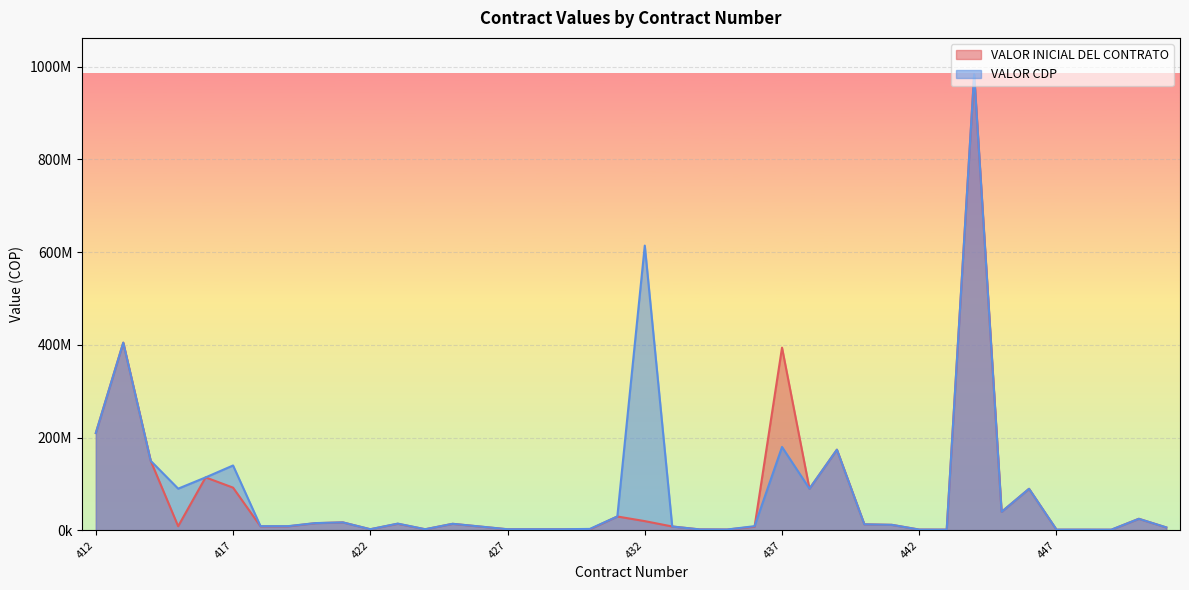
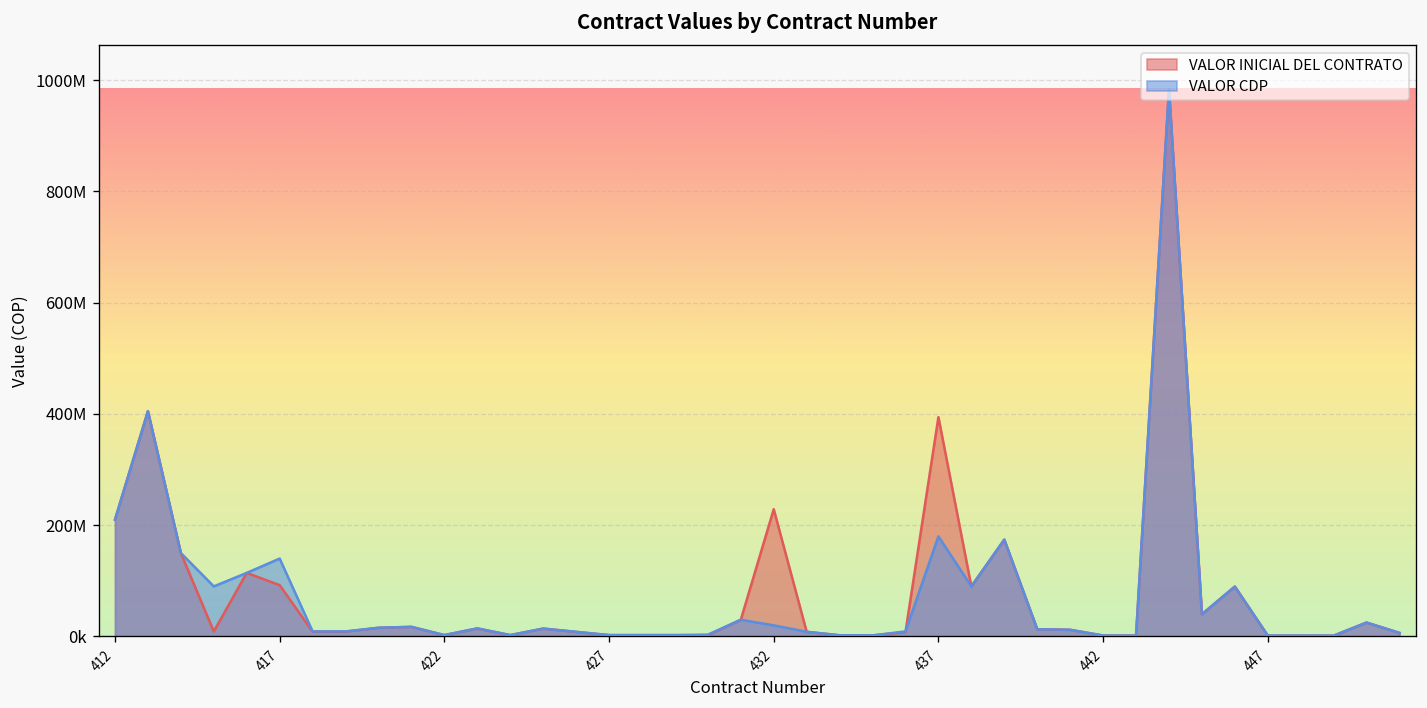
  {
    "VALOR INICIAL DEL CONTRATO": {
      "417": 90000000,
-     "432": 20000000,
+     "432": 230000000,
      "437": 390000000
    },
    "VALOR CDP": {
      "417": 140000000,
-     "432": 610000000,
+     "432": 20000000,
      "437": 180000000
    }
  }
